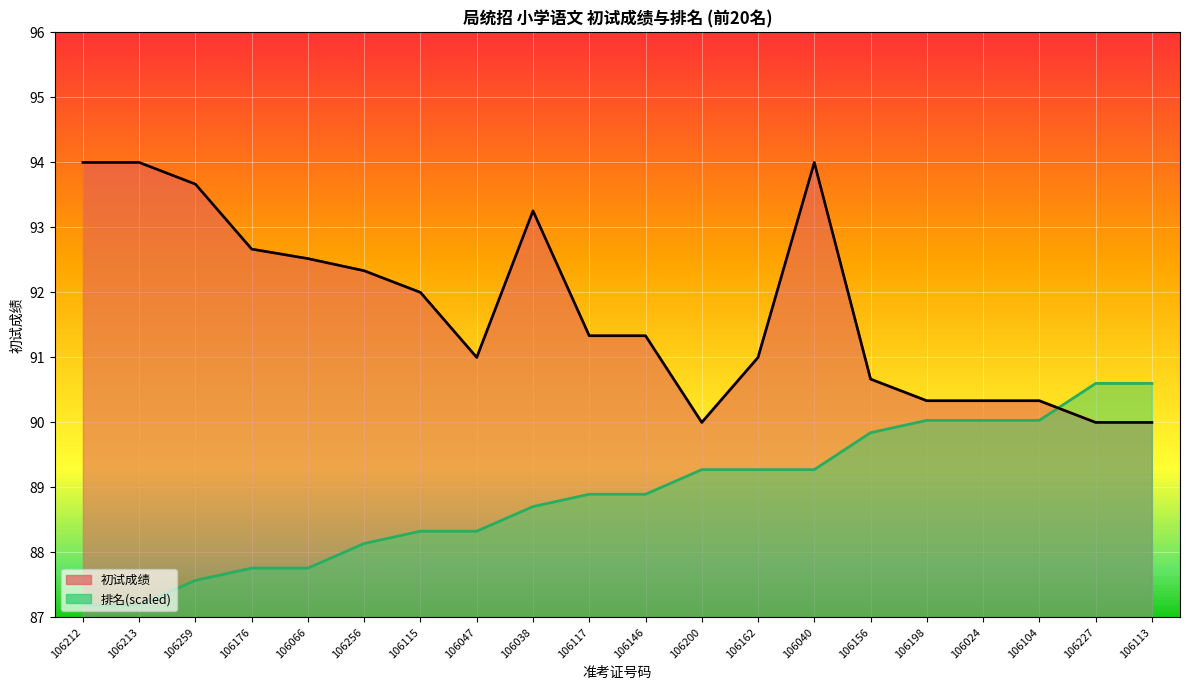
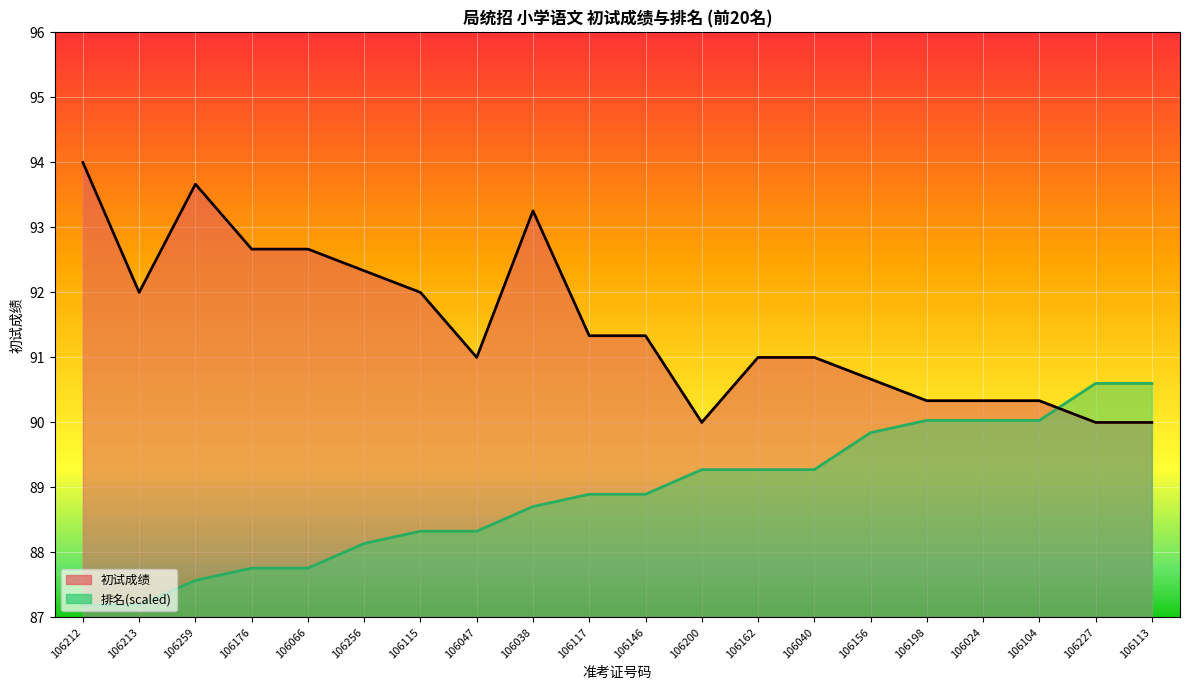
  {
    "初试成绩": {
      "106212": 94.0,
-     "106213": 94,
+     "106213": 92,
      "106259": 93.7,
      "106176": 92.7,
-     "106066": 92.5,
+     "106066": 92.7,
      "106256": 92.3,
      "106115": 92.0,
      "106047": 91.0,
      "106038": 93.3,
      "106117": 91.3,
      "106146": 91.3,
      "106200": 90.0,
      "106162": 91.0,
-     "106040": 94,
+     "106040": 91,
      "106156": 90.7,
      "106198": 90.3,
      "106024": 90.3,
      "106104": 90.3,
      "106227": 90.0,
      "106113": 90.0
    }
  }
